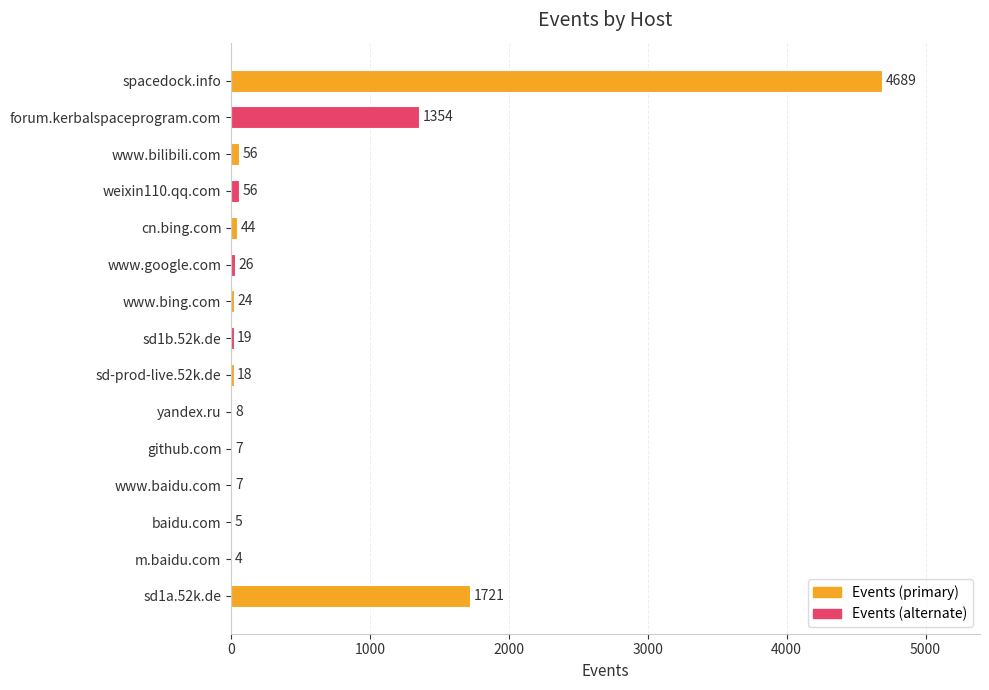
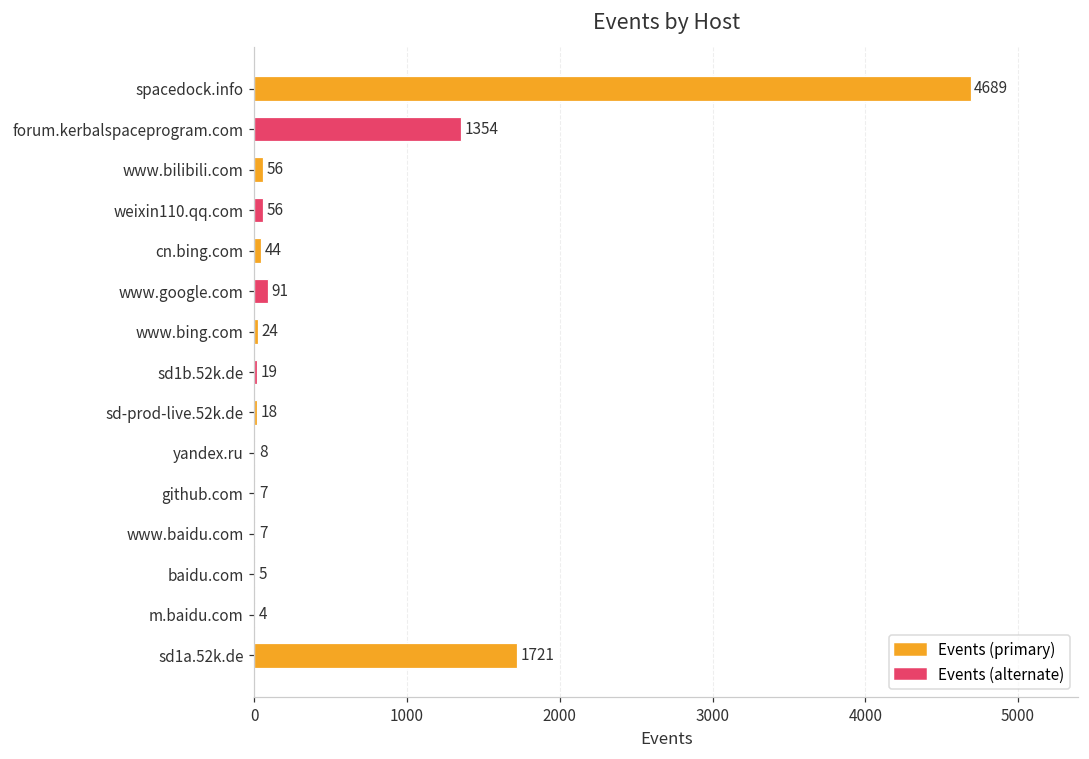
  {
    "spacedock.info": 4689,
    "forum.kerbalspaceprogram.com": 1354,
    "www.bilibili.com": 56,
    "weixin110.qq.com": 56,
    "cn.bing.com": 44,
-   "www.google.com": 26,
+   "www.google.com": 91,
    "www.bing.com": 24,
    "sd1b.52k.de": 19,
    "sd-prod-live.52k.de": 18,
    "yandex.ru": 8,
    "github.com": 7,
    "www.baidu.com": 7,
    "baidu.com": 5,
    "m.baidu.com": 4,
    "sd1a.52k.de": 1721
  }
